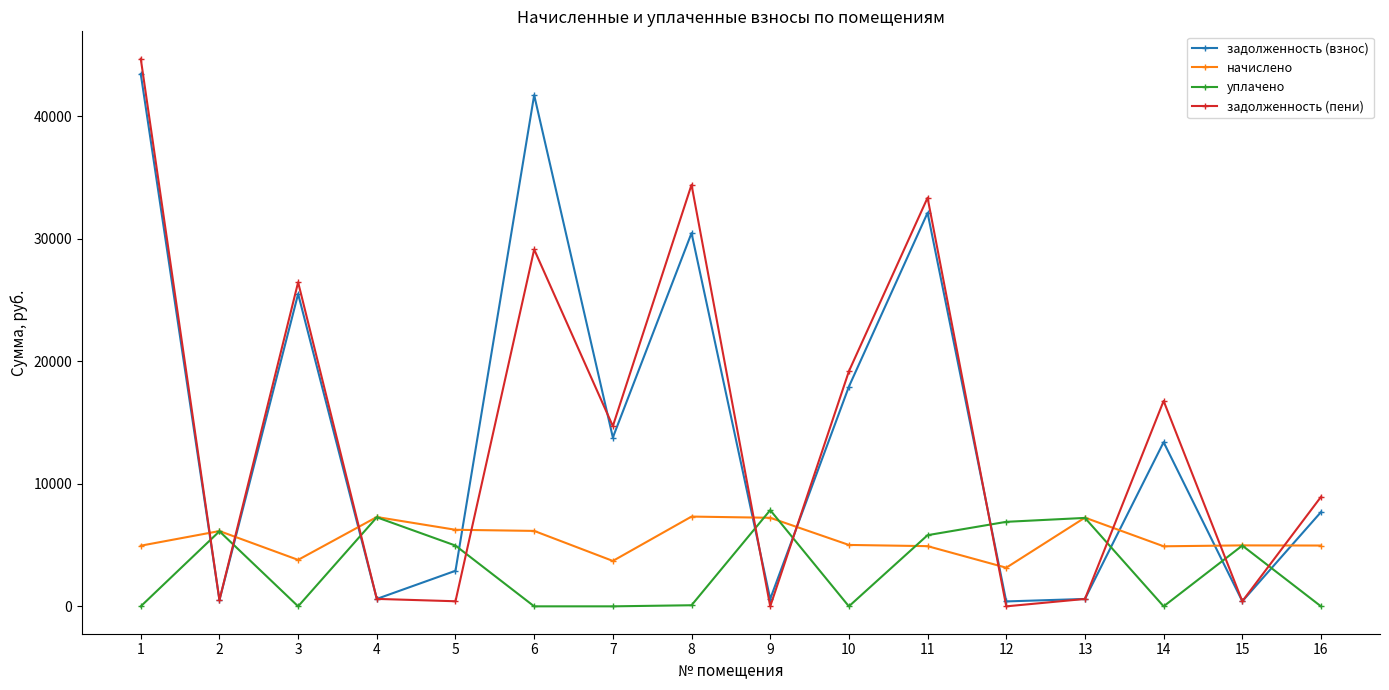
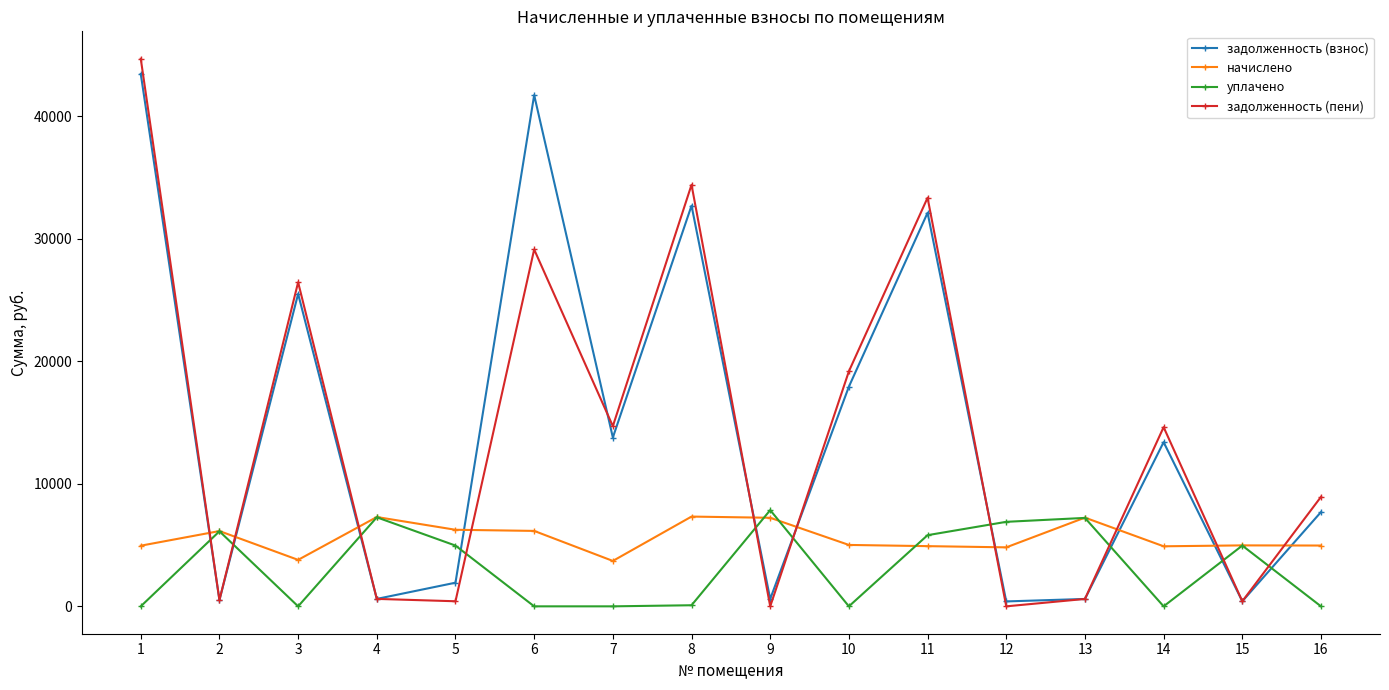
  {
    "задолженность (взнос)": {
      "1": 43500,
      "3": 25500,
-     "5": 2900,
+     "5": 1900,
      "6": 41700,
      "7": 13800,
-     "8": 30500,
+     "8": 32700,
      "9": 600,
      "10": 17900,
      "11": 32100,
      "12": 400,
      "14": 13400,
      "16": 7700
    },
    "начислено": {
      "1": 4900,
      "3": 3800,
      "5": 6200,
      "6": 6200,
      "7": 3700,
      "8": 7300,
      "9": 7200,
      "10": 5000,
      "11": 4900,
-     "12": 3200,
+     "12": 4800,
      "14": 4900,
      "16": 5000
    },
    "уплачено": {
      "1": 0,
      "3": 0,
      "5": 5000,
      "6": 0,
      "7": 0,
      "8": 100,
      "9": 7900,
      "10": 0,
      "11": 5800,
      "12": 6900,
      "14": 0,
      "16": 0
    },
    "задолженность (пени)": {
      "1": 44700,
      "3": 26400,
      "5": 400,
      "6": 29100,
      "7": 14700,
      "8": 34400,
      "9": 0,
      "10": 19200,
      "11": 33300,
      "12": 0,
-     "14": 16800,
+     "14": 14600,
      "16": 8900
    }
  }
